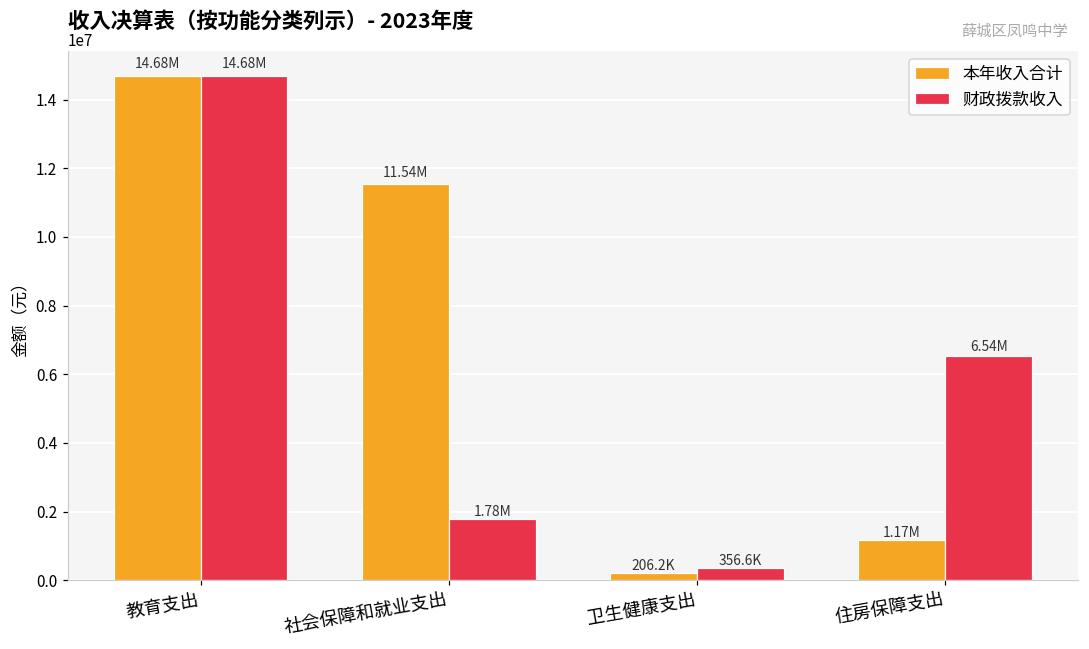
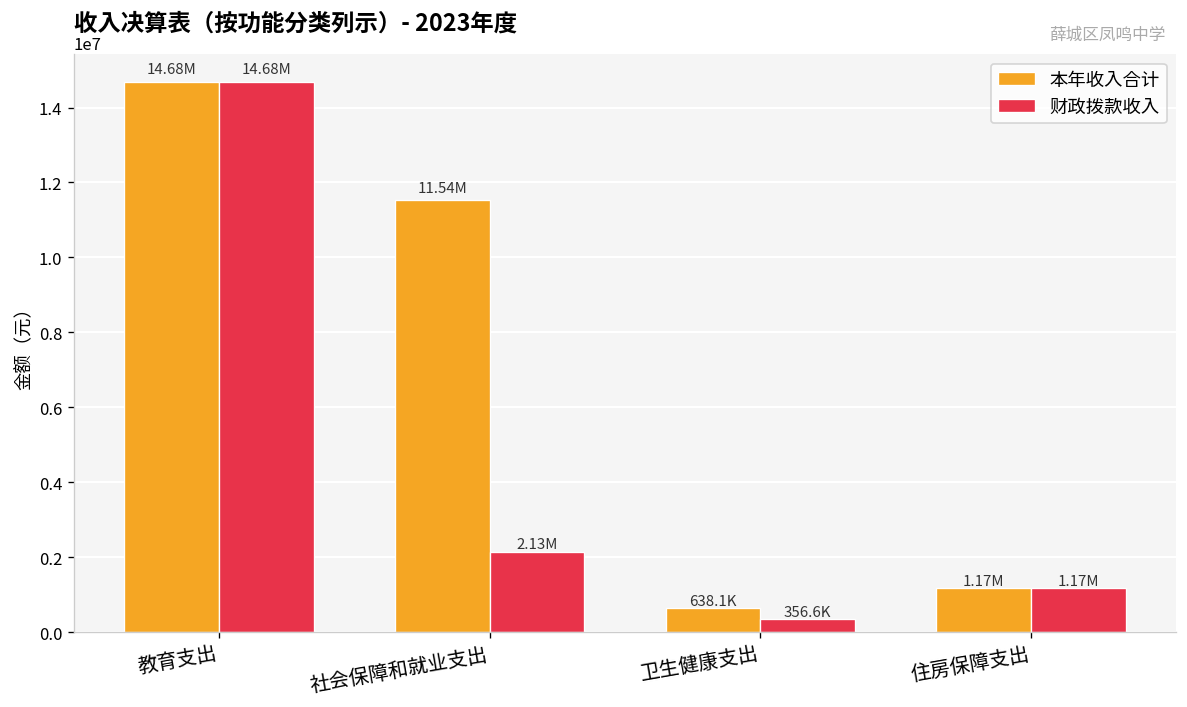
  {
    "本年收入合计": {
      "教育支出": "14.68M",
      "社会保障和就业支出": "11.54M",
-     "卫生健康支出": "206.2K",
+     "卫生健康支出": "638.1K",
      "住房保障支出": "1.17M"
    },
    "财政拨款收入": {
      "教育支出": "14.68M",
-     "社会保障和就业支出": "1.78M",
+     "社会保障和就业支出": "2.13M",
      "卫生健康支出": "356.6K",
-     "住房保障支出": "6.54M"
+     "住房保障支出": "1.17M"
    }
  }
